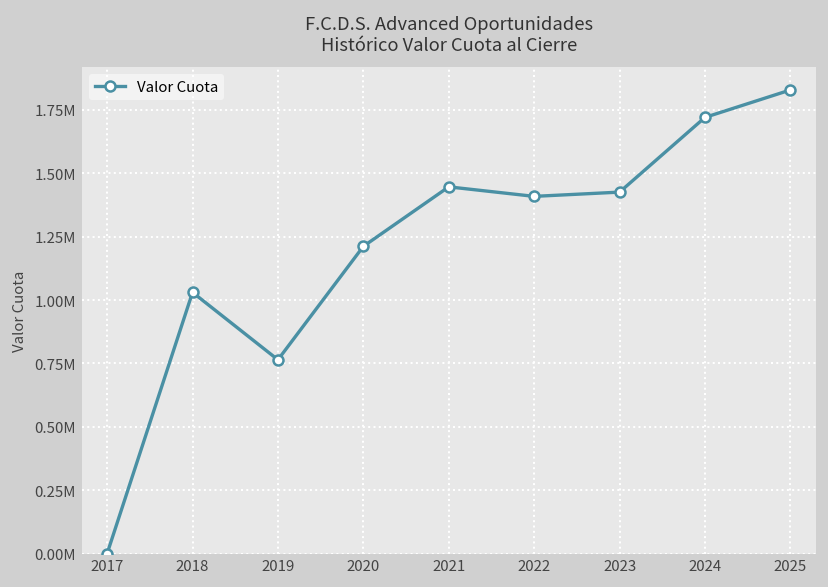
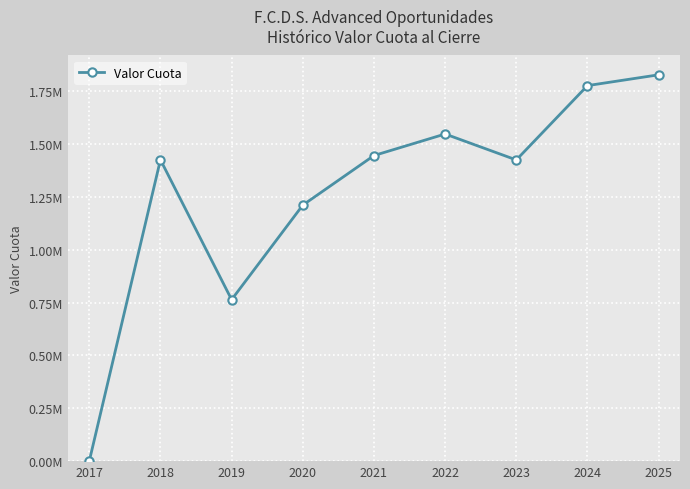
  {
    "2017": 0,
-   "2018": 1030000,
+   "2018": 1430000,
    "2019": 760000,
    "2020": 1210000,
    "2021": 1450000,
-   "2022": 1410000,
+   "2022": 1550000,
    "2023": 1430000,
-   "2024": 1720000,
+   "2024": 1780000,
    "2025": 1830000
  }
